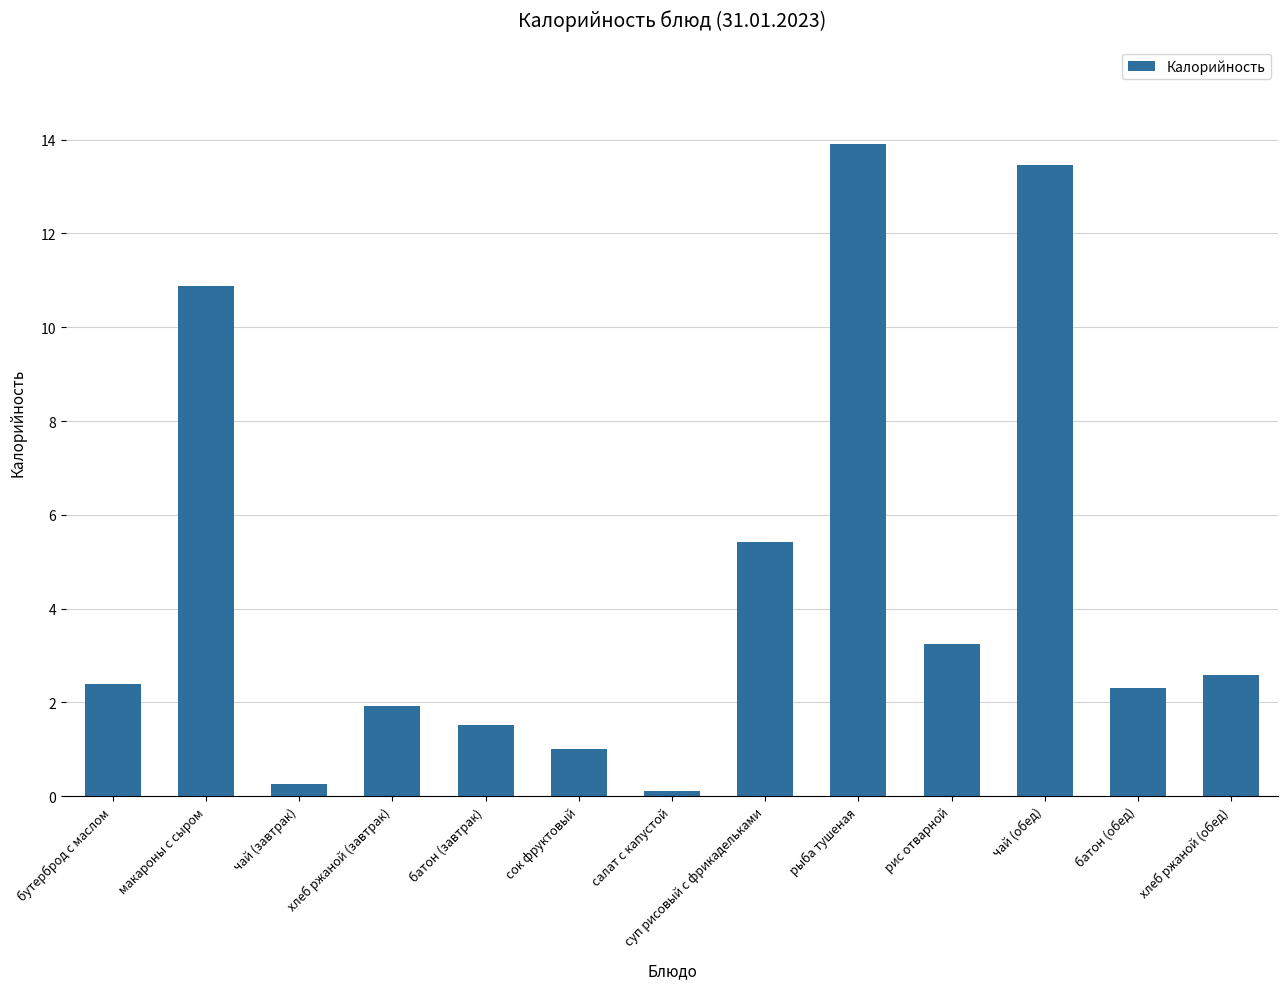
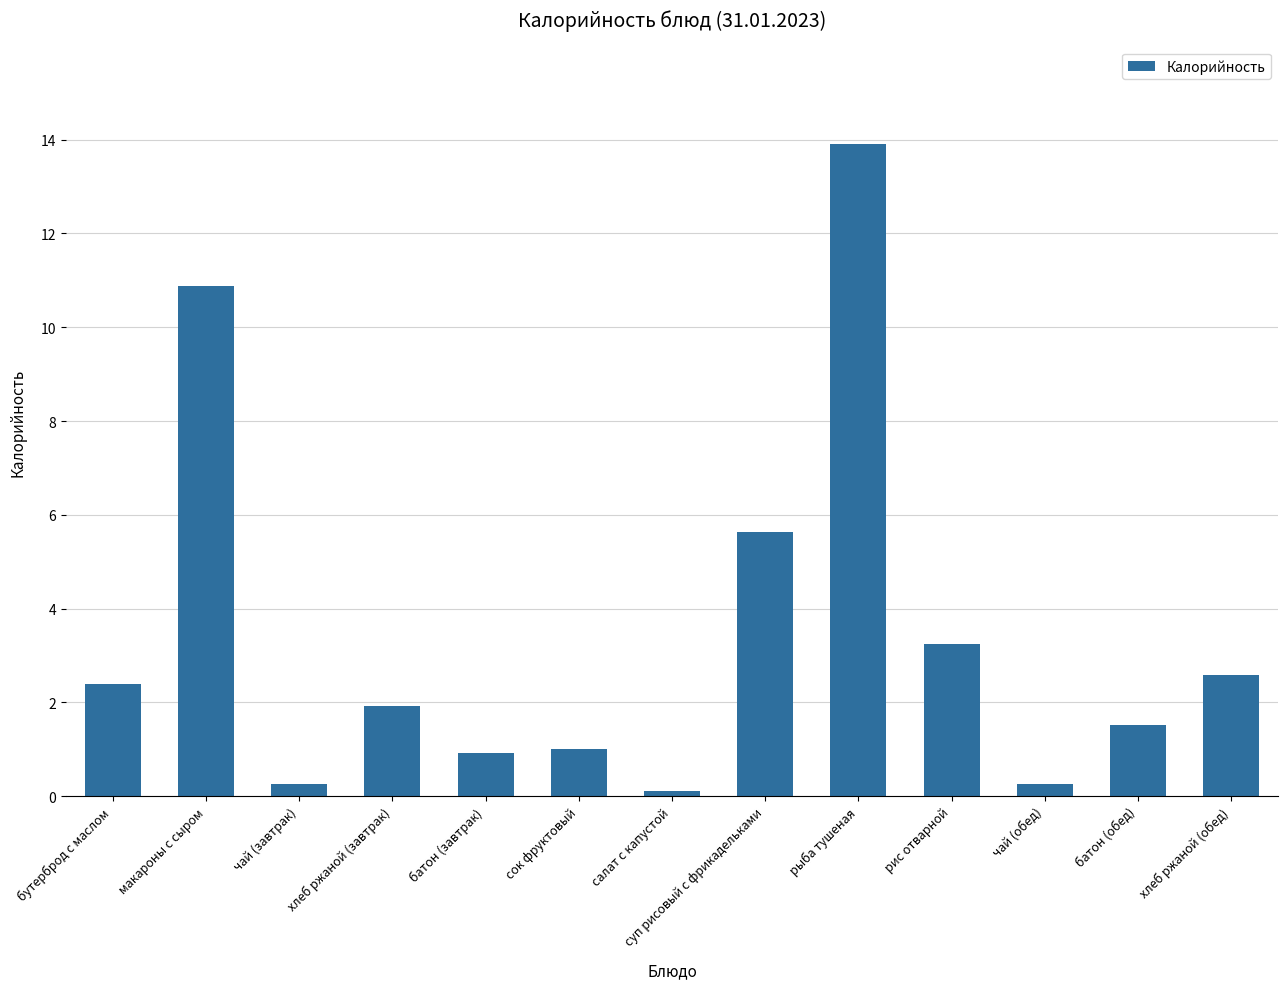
  {
    "бутерброд с маслом": 2.4,
    "макароны с сыром": 10.9,
    "чай (завтрак)": 0.3,
    "хлеб ржаной (завтрак)": 1.9,
-   "батон (завтрак)": 1.5,
+   "батон (завтрак)": 0.9,
    "сок фруктовый": 1.0,
    "салат с капустой": 0.1,
-   "суп рисовый с фрикадельками": 5.4,
+   "суп рисовый с фрикадельками": 5.6,
    "рыба тушеная": 13.9,
    "рис отварной": 3.2,
-   "чай (обед)": 13.5,
-   "батон (обед)": 2.3,
+   "чай (обед)": 0.3,
+   "батон (обед)": 1.5,
    "хлеб ржаной (обед)": 2.6
  }
